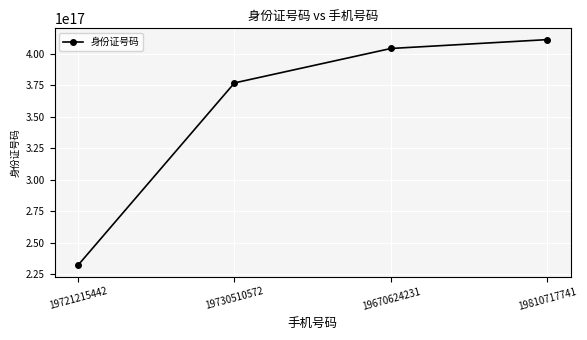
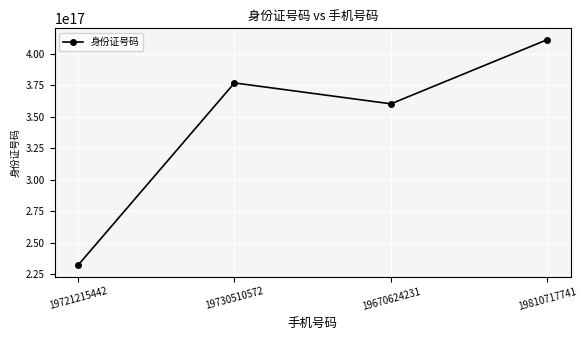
  {
    "19721215442": 232000000000000000,
    "19730510572": 377000000000000000,
-   "19670624231": 404000000000000000,
+   "19670624231": 360000000000000000,
    "19810717741": 411000000000000000
  }
